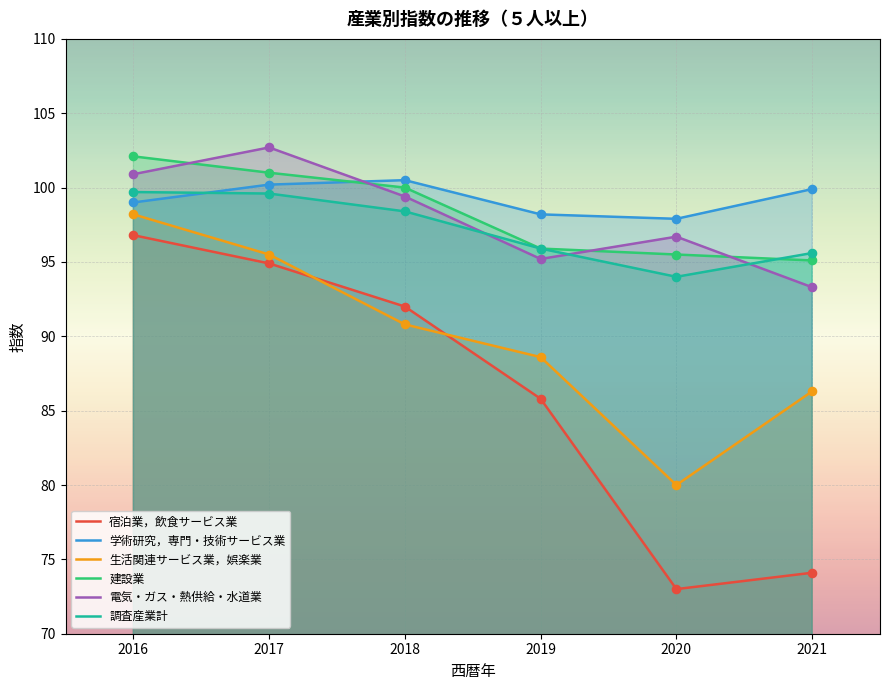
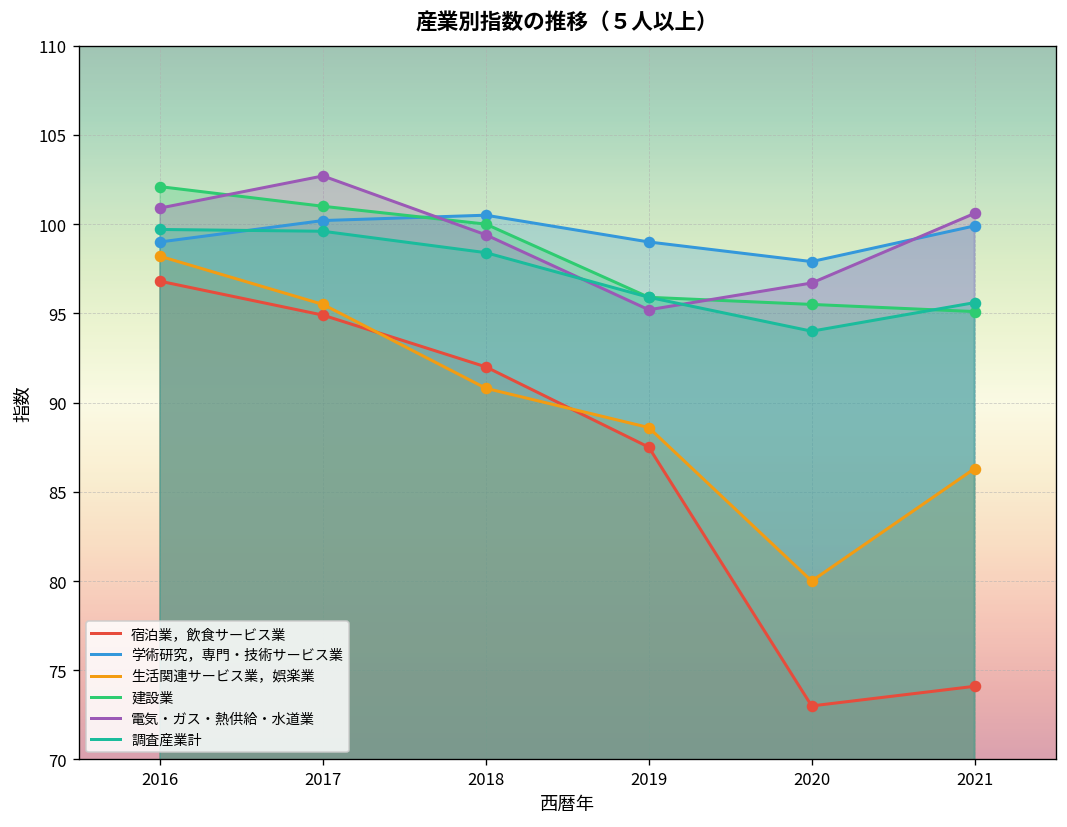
  {
    "宿泊業，飲食サービス業": {
      "2016": 96.8,
      "2017": 94.9,
      "2018": 92.0,
-     "2019": 85.8,
+     "2019": 87.5,
      "2020": 73.0,
      "2021": 74.1
    },
    "学術研究，専門・技術サービス業": {
      "2016": 99.0,
      "2017": 100.2,
      "2018": 100.5,
-     "2019": 98.2,
+     "2019": 99.0,
      "2020": 97.9,
      "2021": 99.9
    },
    "生活関連サービス業，娯楽業": {
      "2016": 98.2,
      "2017": 95.5,
      "2018": 90.8,
      "2019": 88.6,
      "2020": 80.0,
      "2021": 86.3
    },
    "電気・ガス・熱供給・水道業": {
      "2016": 100.9,
      "2017": 102.7,
      "2018": 99.4,
      "2019": 95.2,
      "2020": 96.7,
-     "2021": 93.3
+     "2021": 100.6
    }
  }
